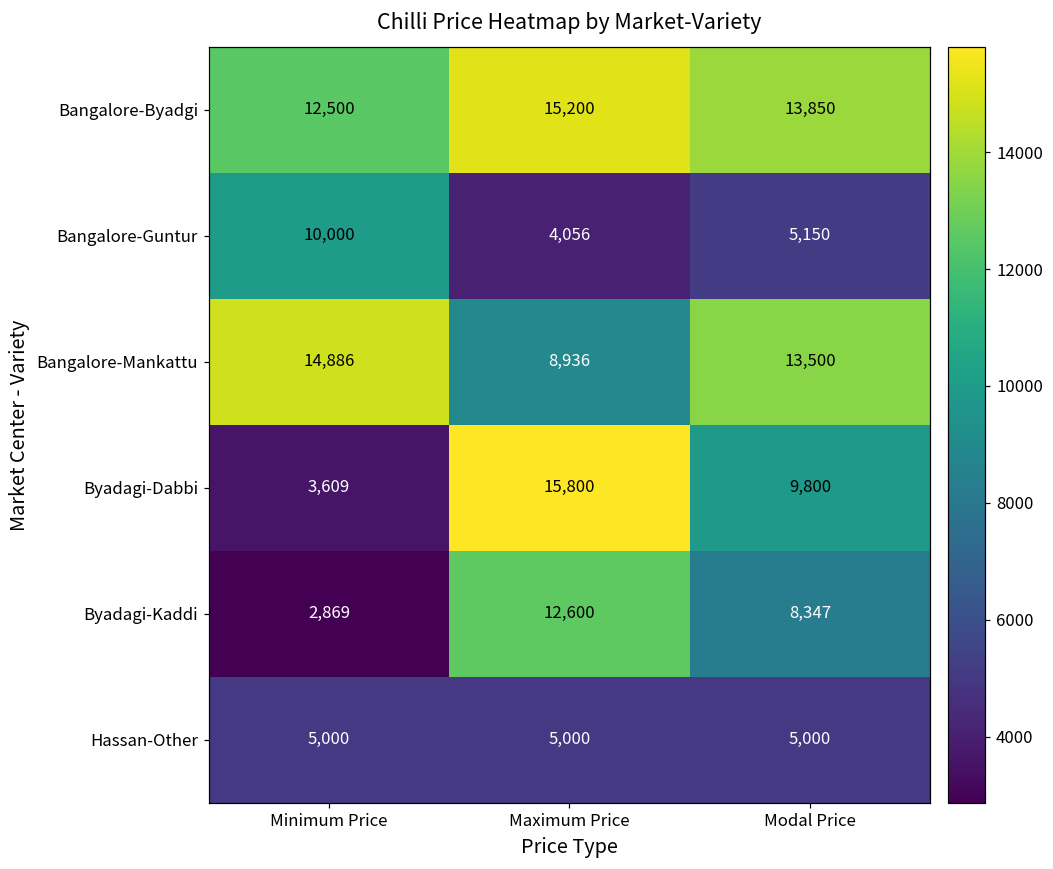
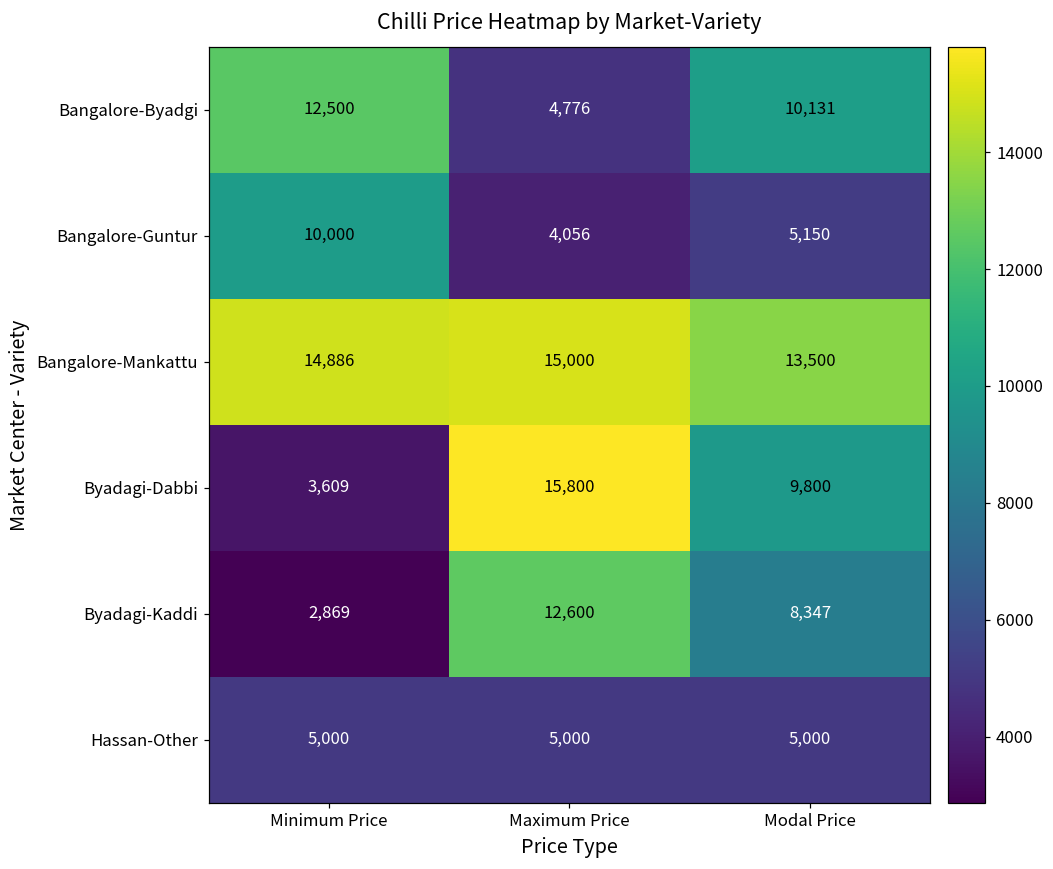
  {
    "Bangalore-Byadgi": {
      "Minimum Price": "12,500",
-     "Maximum Price": "15,200",
-     "Modal Price": "13,850"
+     "Maximum Price": "4,776",
+     "Modal Price": "10,131"
    },
    "Bangalore-Guntur": {
      "Minimum Price": "10,000",
      "Maximum Price": "4,056",
      "Modal Price": "5,150"
    },
    "Bangalore-Mankattu": {
      "Minimum Price": "14,886",
-     "Maximum Price": "8,936",
+     "Maximum Price": "15,000",
      "Modal Price": "13,500"
    },
    "Byadagi-Dabbi": {
      "Minimum Price": "3,609",
      "Maximum Price": "15,800",
      "Modal Price": "9,800"
    },
    "Byadagi-Kaddi": {
      "Minimum Price": "2,869",
      "Maximum Price": "12,600",
      "Modal Price": "8,347"
    },
    "Hassan-Other": {
      "Minimum Price": "5,000",
      "Maximum Price": "5,000",
      "Modal Price": "5,000"
    }
  }
